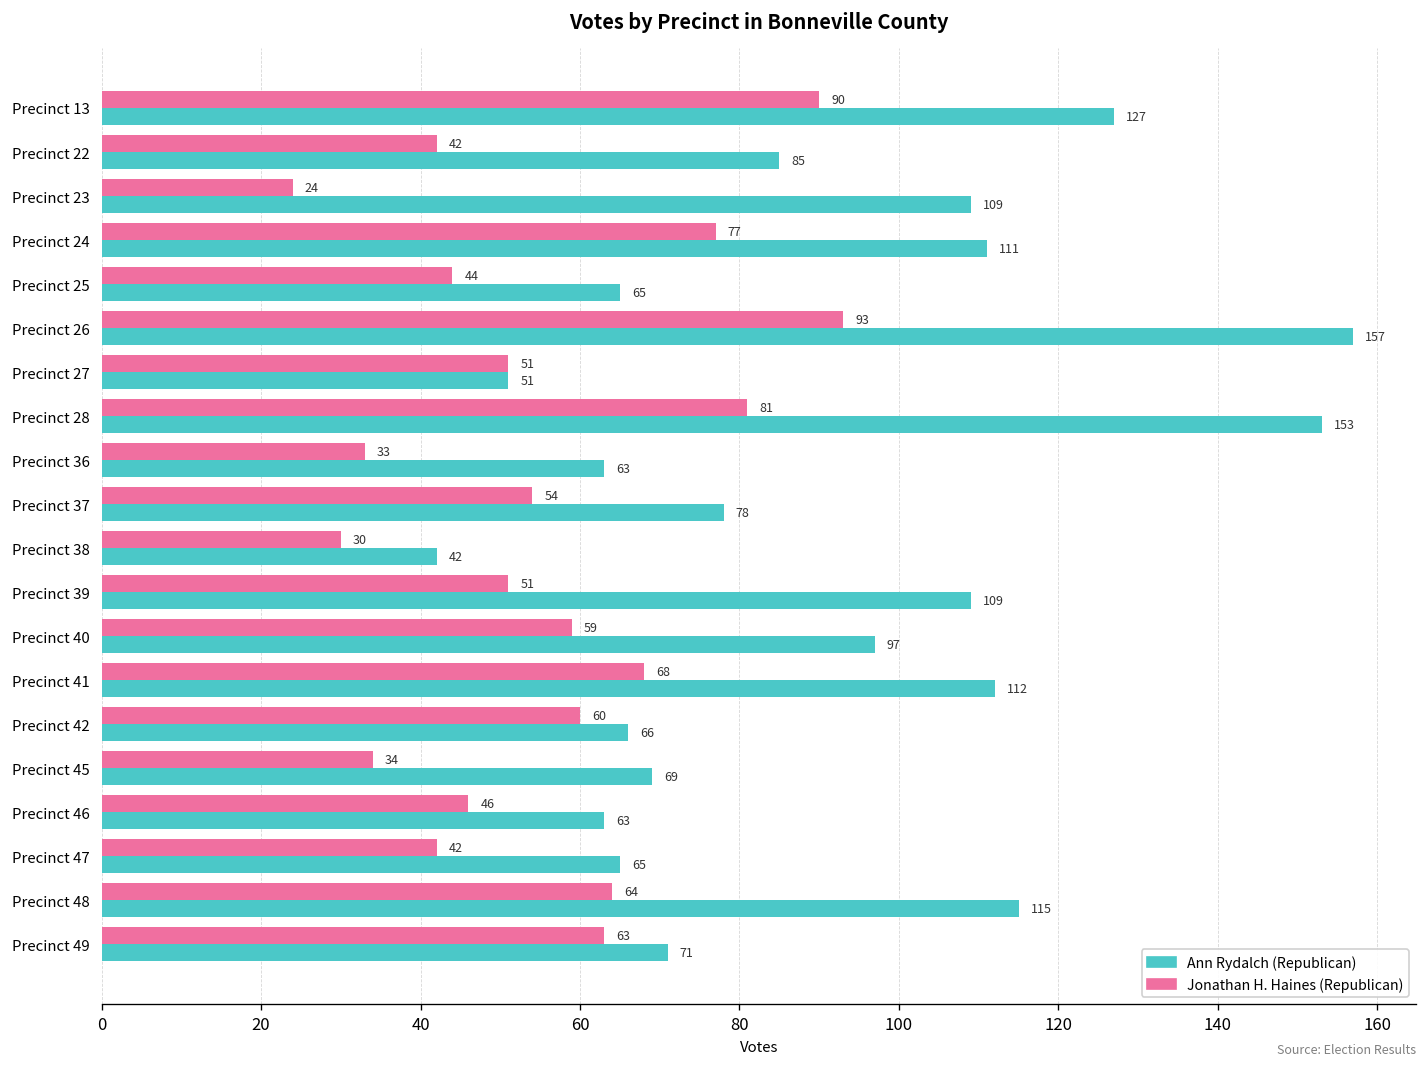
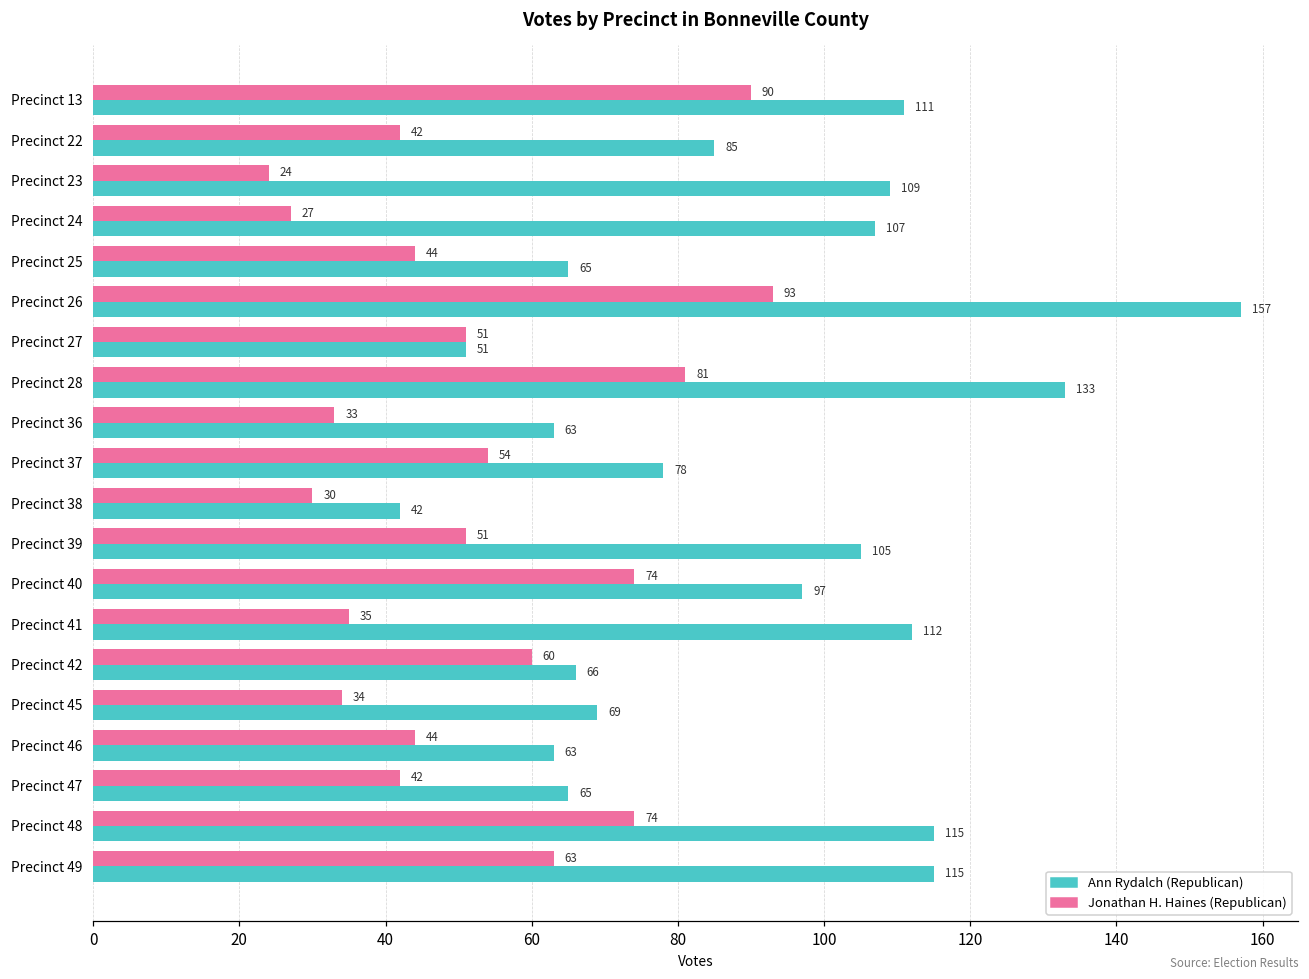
  {
    "Ann Rydalch (Republican)": {
-     "Precinct 13": 127,
+     "Precinct 13": 111,
      "Precinct 22": 85,
      "Precinct 23": 109,
-     "Precinct 24": 111,
+     "Precinct 24": 107,
      "Precinct 25": 65,
      "Precinct 26": 157,
      "Precinct 27": 51,
-     "Precinct 28": 153,
+     "Precinct 28": 133,
      "Precinct 36": 63,
      "Precinct 37": 78,
      "Precinct 38": 42,
-     "Precinct 39": 109,
+     "Precinct 39": 105,
      "Precinct 40": 97,
      "Precinct 41": 112,
      "Precinct 42": 66,
      "Precinct 45": 69,
      "Precinct 46": 63,
      "Precinct 47": 65,
      "Precinct 48": 115,
-     "Precinct 49": 71
+     "Precinct 49": 115
    },
    "Jonathan H. Haines (Republican)": {
      "Precinct 13": 90,
      "Precinct 22": 42,
      "Precinct 23": 24,
-     "Precinct 24": 77,
+     "Precinct 24": 27,
      "Precinct 25": 44,
      "Precinct 26": 93,
      "Precinct 27": 51,
      "Precinct 28": 81,
      "Precinct 36": 33,
      "Precinct 37": 54,
      "Precinct 38": 30,
      "Precinct 39": 51,
-     "Precinct 40": 59,
-     "Precinct 41": 68,
+     "Precinct 40": 74,
+     "Precinct 41": 35,
      "Precinct 42": 60,
      "Precinct 45": 34,
-     "Precinct 46": 46,
+     "Precinct 46": 44,
      "Precinct 47": 42,
-     "Precinct 48": 64,
+     "Precinct 48": 74,
      "Precinct 49": 63
    }
  }
